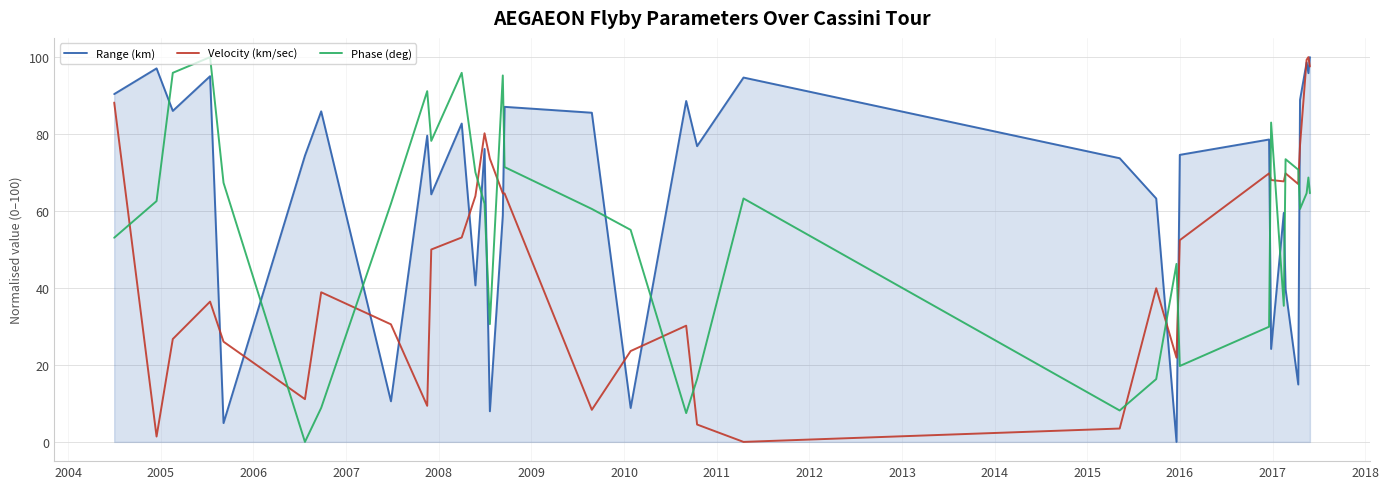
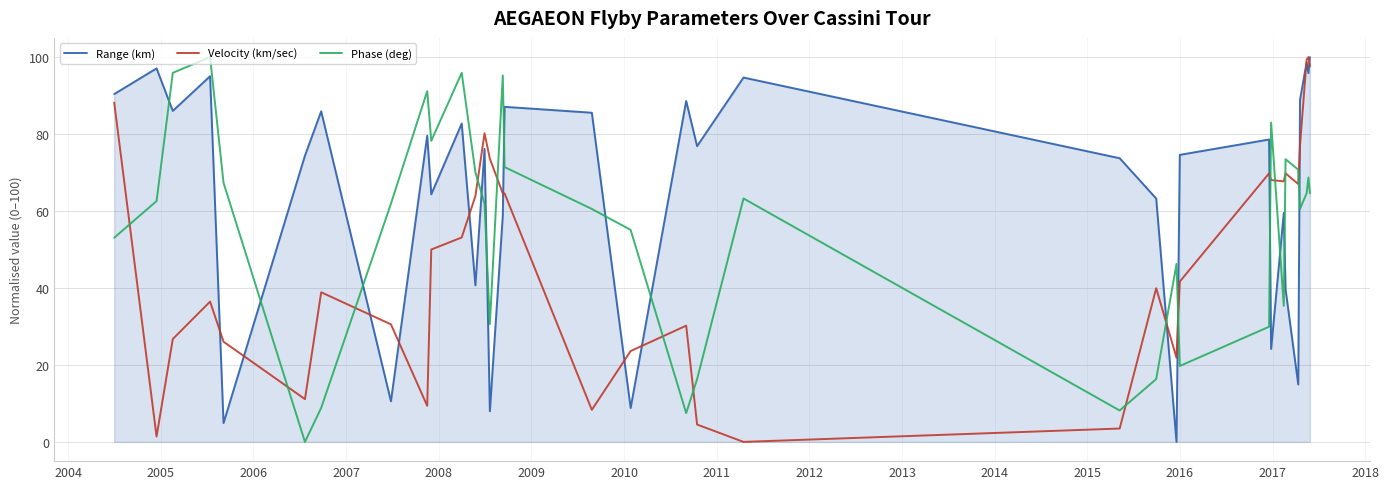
  {
    "Range (km)": {
      "2016": 75
    },
    "Velocity (km/sec)": {
-     "2016": 52
+     "2016": 42
    },
    "Phase (deg)": {
      "2016": 20
    }
  }
